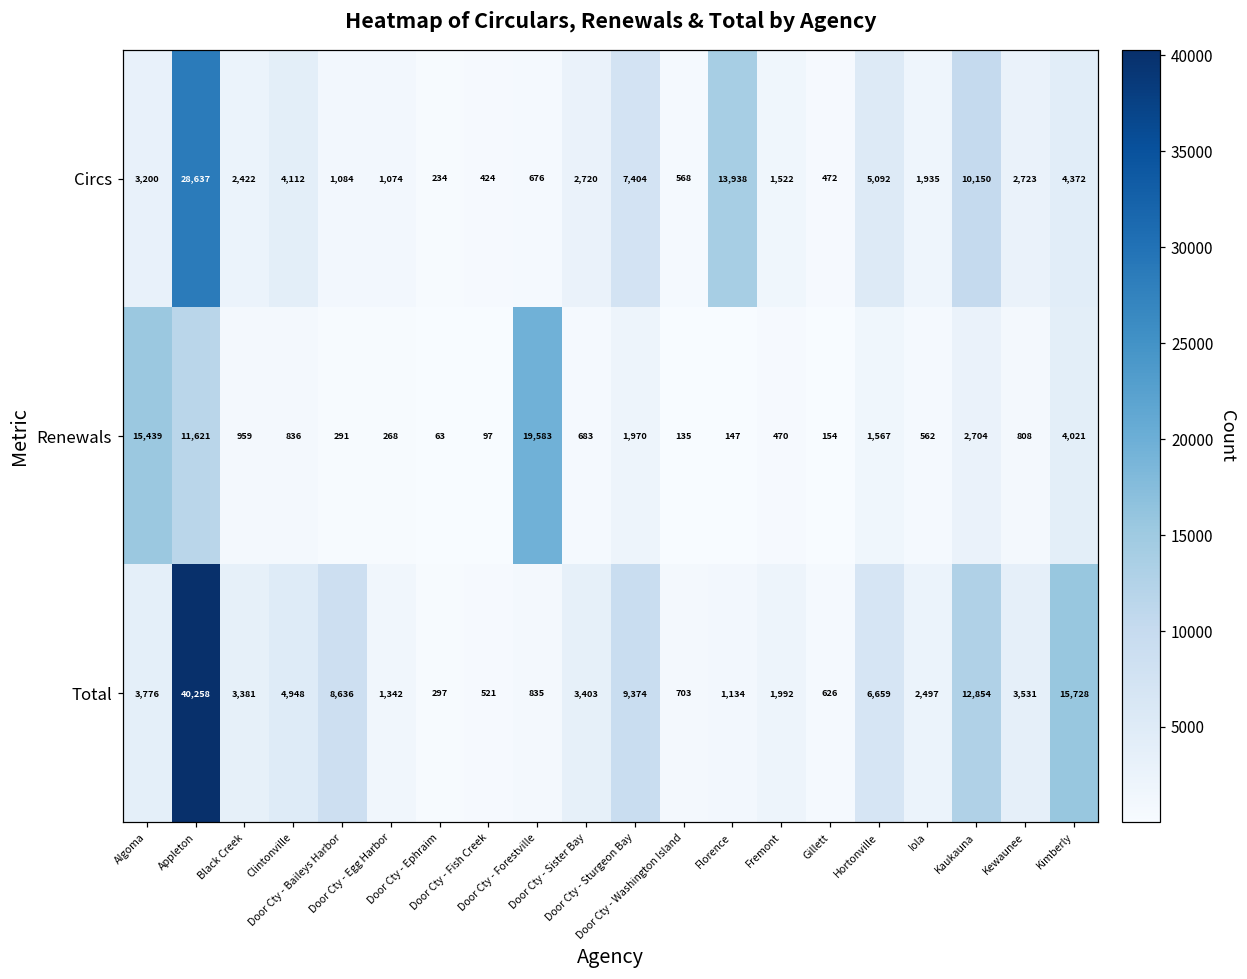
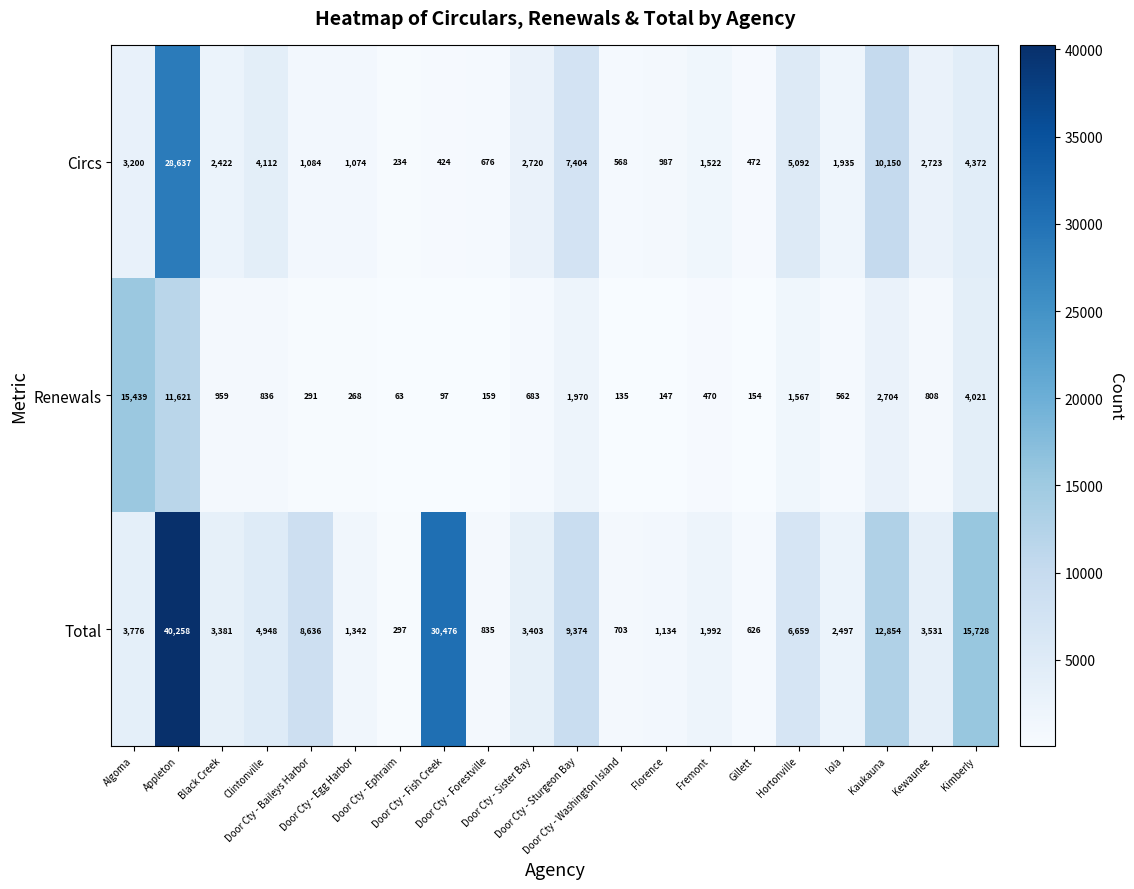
  {
    "Circs": {
      "Algoma": "3,200",
      "Appleton": "28,637",
      "Black Creek": "2,422",
      "Clintonville": "4,112",
      "Door Cty - Baileys Harbor": "1,084",
      "Door Cty - Egg Harbor": "1,074",
      "Door Cty - Ephraim": "234",
      "Door Cty - Fish Creek": "424",
      "Door Cty - Forestville": "676",
      "Door Cty - Sister Bay": "2,720",
      "Door Cty - Sturgeon Bay": "7,404",
      "Door Cty - Washington Island": "568",
-     "Florence": "13,938",
+     "Florence": "987",
      "Fremont": "1,522",
      "Gillett": "472",
      "Hortonville": "5,092",
      "Iola": "1,935",
      "Kaukauna": "10,150",
      "Kewaunee": "2,723",
      "Kimberly": "4,372"
    },
    "Renewals": {
      "Algoma": "15,439",
      "Appleton": "11,621",
      "Black Creek": "959",
      "Clintonville": "836",
      "Door Cty - Baileys Harbor": "291",
      "Door Cty - Egg Harbor": "268",
      "Door Cty - Ephraim": "63",
      "Door Cty - Fish Creek": "97",
-     "Door Cty - Forestville": "19,583",
+     "Door Cty - Forestville": "159",
      "Door Cty - Sister Bay": "683",
      "Door Cty - Sturgeon Bay": "1,970",
      "Door Cty - Washington Island": "135",
      "Florence": "147",
      "Fremont": "470",
      "Gillett": "154",
      "Hortonville": "1,567",
      "Iola": "562",
      "Kaukauna": "2,704",
      "Kewaunee": "808",
      "Kimberly": "4,021"
    },
    "Total": {
      "Algoma": "3,776",
      "Appleton": "40,258",
      "Black Creek": "3,381",
      "Clintonville": "4,948",
      "Door Cty - Baileys Harbor": "8,636",
      "Door Cty - Egg Harbor": "1,342",
      "Door Cty - Ephraim": "297",
-     "Door Cty - Fish Creek": "521",
+     "Door Cty - Fish Creek": "30,476",
      "Door Cty - Forestville": "835",
      "Door Cty - Sister Bay": "3,403",
      "Door Cty - Sturgeon Bay": "9,374",
      "Door Cty - Washington Island": "703",
      "Florence": "1,134",
      "Fremont": "1,992",
      "Gillett": "626",
      "Hortonville": "6,659",
      "Iola": "2,497",
      "Kaukauna": "12,854",
      "Kewaunee": "3,531",
      "Kimberly": "15,728"
    }
  }
